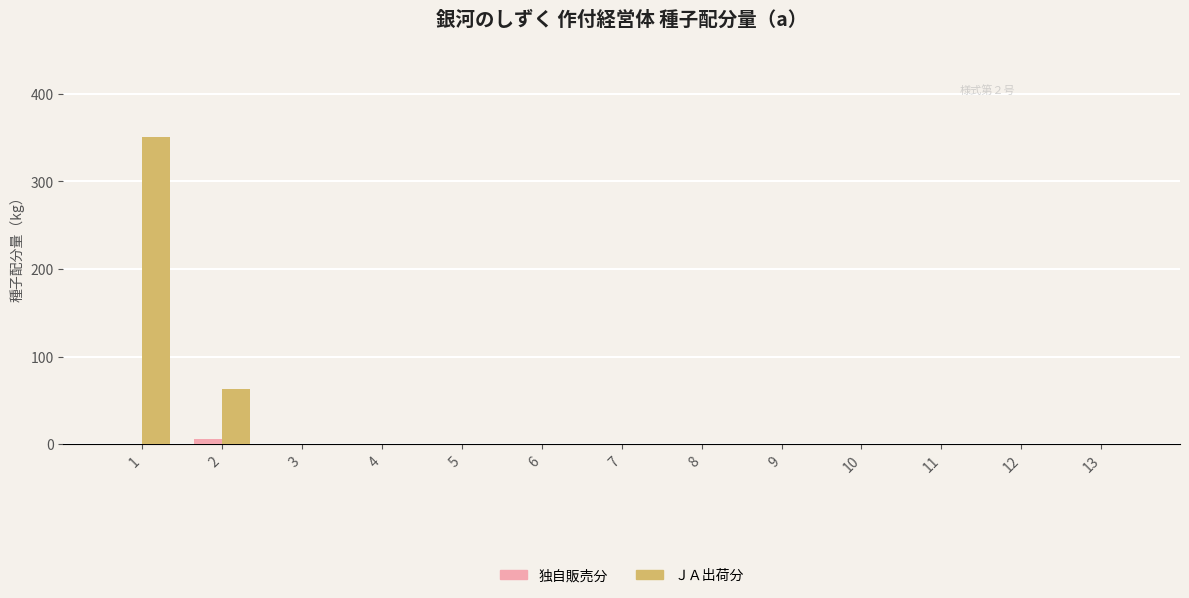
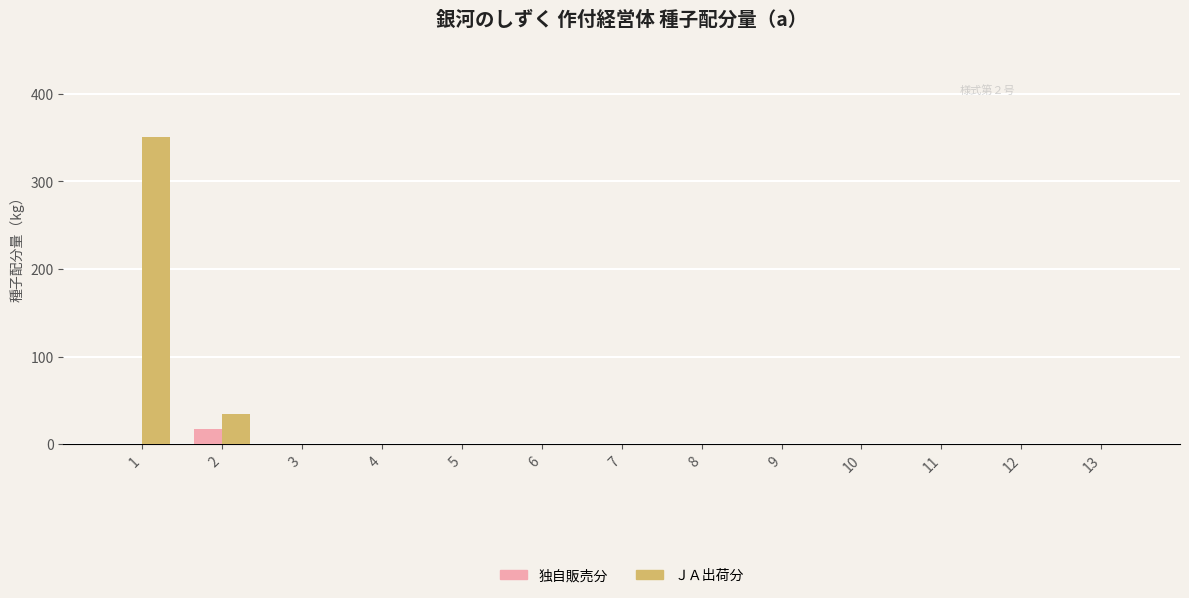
  {
    "独自販売分": {
      "1": 0,
-     "2": 10,
+     "2": 20,
      "3": 0,
      "4": 0,
      "5": 0,
      "6": 0,
      "7": 0,
      "8": 0,
      "9": 0,
      "10": 0,
      "11": 0,
      "12": 0,
      "13": 0
    },
    "ＪＡ出荷分": {
      "1": 350,
-     "2": 60,
+     "2": 40,
      "3": 0,
      "4": 0,
      "5": 0,
      "6": 0,
      "7": 0,
      "8": 0,
      "9": 0,
      "10": 0,
      "11": 0,
      "12": 0,
      "13": 0
    }
  }
